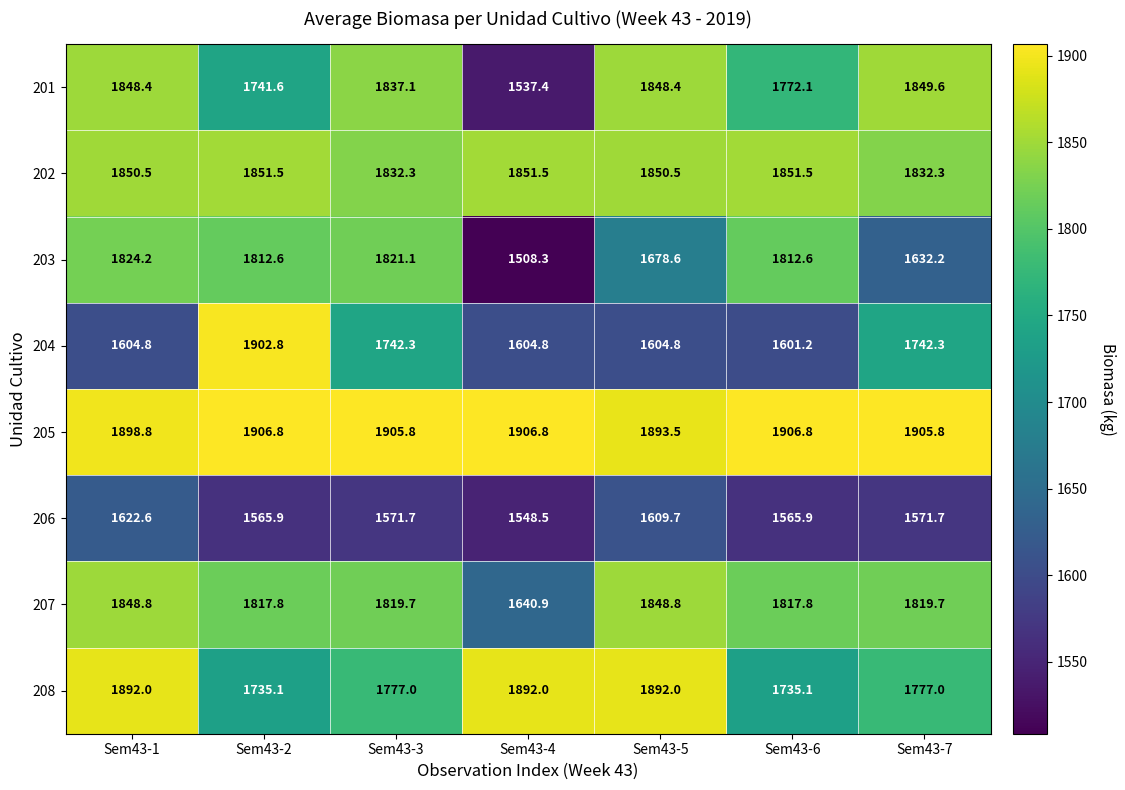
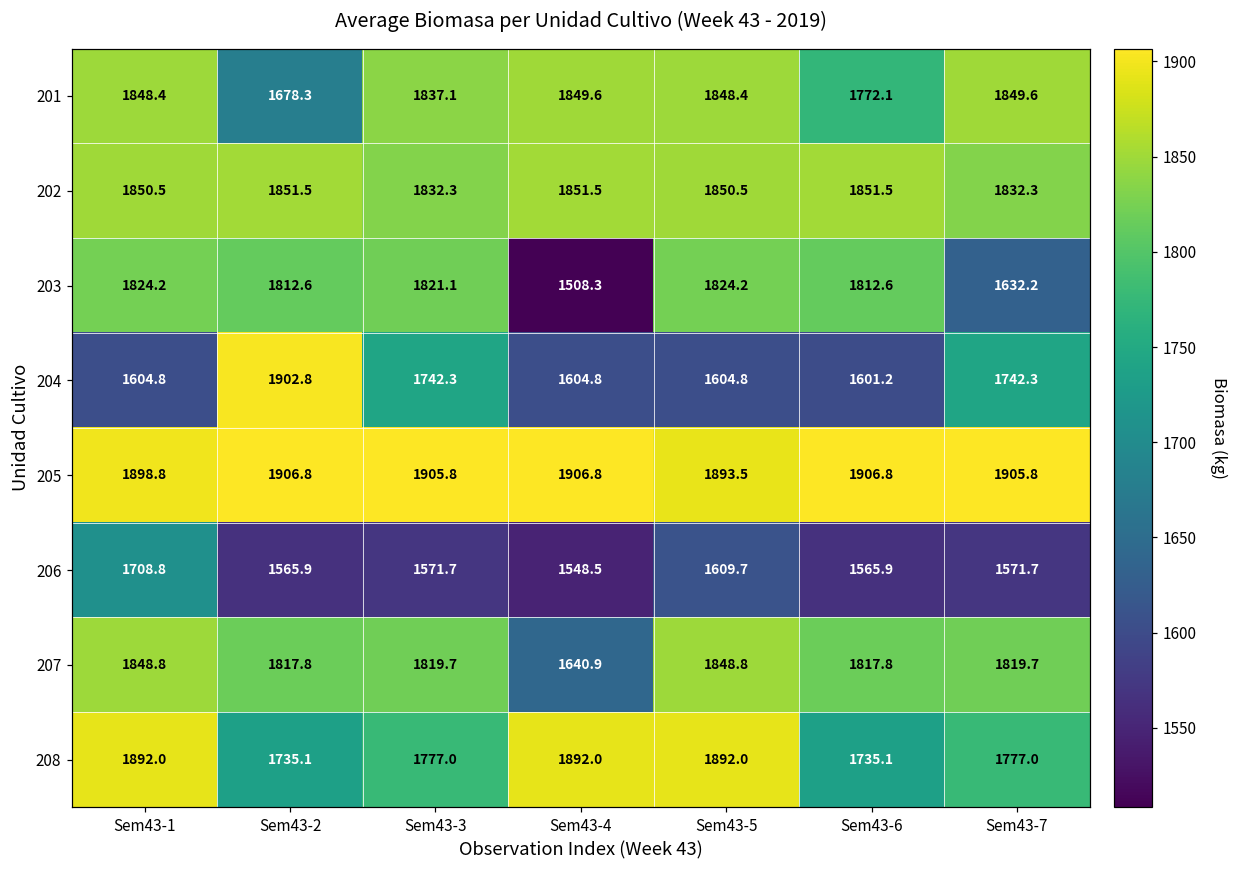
  {
    "201": {
      "Sem43-1": 1848.4,
-     "Sem43-2": 1741.6,
+     "Sem43-2": 1678.3,
      "Sem43-3": 1837.1,
-     "Sem43-4": 1537.4,
+     "Sem43-4": 1849.6,
      "Sem43-5": 1848.4,
      "Sem43-6": 1772.1,
      "Sem43-7": 1849.6
    },
    "202": {
      "Sem43-1": 1850.5,
      "Sem43-2": 1851.5,
      "Sem43-3": 1832.3,
      "Sem43-4": 1851.5,
      "Sem43-5": 1850.5,
      "Sem43-6": 1851.5,
      "Sem43-7": 1832.3
    },
    "203": {
      "Sem43-1": 1824.2,
      "Sem43-2": 1812.6,
      "Sem43-3": 1821.1,
      "Sem43-4": 1508.3,
-     "Sem43-5": 1678.6,
+     "Sem43-5": 1824.2,
      "Sem43-6": 1812.6,
      "Sem43-7": 1632.2
    },
    "204": {
      "Sem43-1": 1604.8,
      "Sem43-2": 1902.8,
      "Sem43-3": 1742.3,
      "Sem43-4": 1604.8,
      "Sem43-5": 1604.8,
      "Sem43-6": 1601.2,
      "Sem43-7": 1742.3
    },
    "205": {
      "Sem43-1": 1898.8,
      "Sem43-2": 1906.8,
      "Sem43-3": 1905.8,
      "Sem43-4": 1906.8,
      "Sem43-5": 1893.5,
      "Sem43-6": 1906.8,
      "Sem43-7": 1905.8
    },
    "206": {
-     "Sem43-1": 1622.6,
+     "Sem43-1": 1708.8,
      "Sem43-2": 1565.9,
      "Sem43-3": 1571.7,
      "Sem43-4": 1548.5,
      "Sem43-5": 1609.7,
      "Sem43-6": 1565.9,
      "Sem43-7": 1571.7
    },
    "207": {
      "Sem43-1": 1848.8,
      "Sem43-2": 1817.8,
      "Sem43-3": 1819.7,
      "Sem43-4": 1640.9,
      "Sem43-5": 1848.8,
      "Sem43-6": 1817.8,
      "Sem43-7": 1819.7
    },
    "208": {
      "Sem43-1": 1892.0,
      "Sem43-2": 1735.1,
      "Sem43-3": 1777.0,
      "Sem43-4": 1892.0,
      "Sem43-5": 1892.0,
      "Sem43-6": 1735.1,
      "Sem43-7": 1777.0
    }
  }
